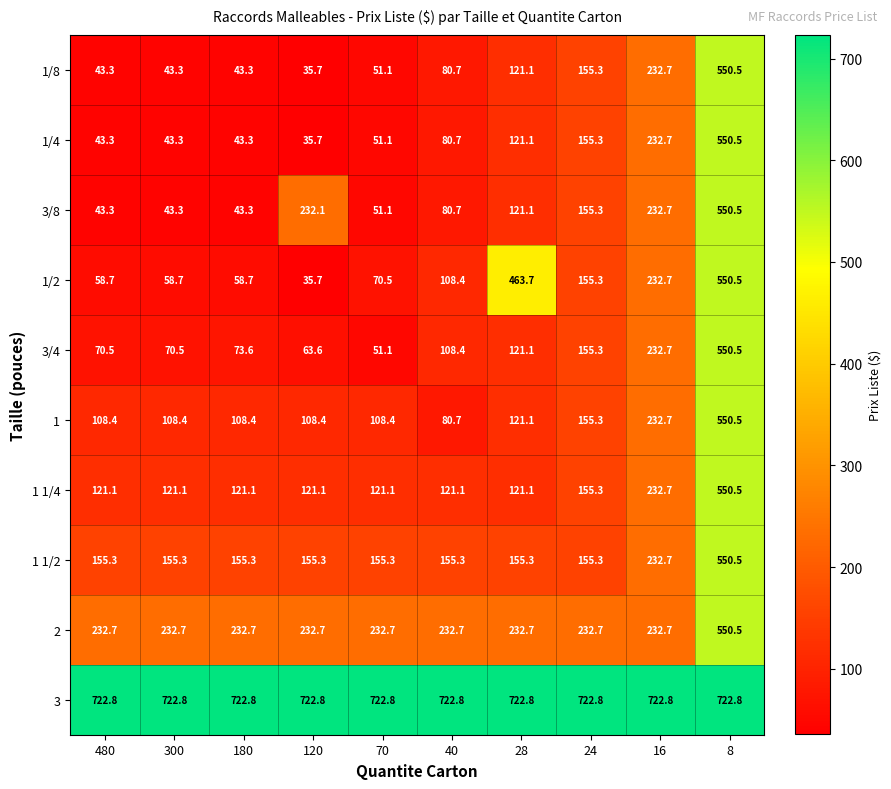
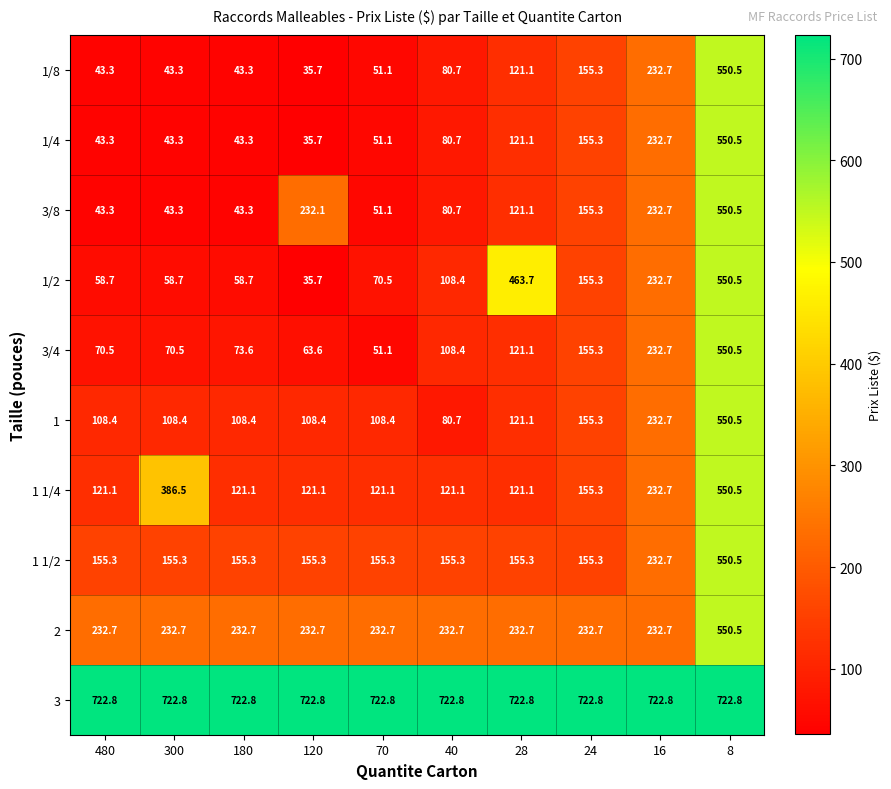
  {
    "1/8": {
      "480": 43.3,
      "300": 43.3,
      "180": 43.3,
      "120": 35.7,
      "70": 51.1,
      "40": 80.7,
      "28": 121.1,
      "24": 155.3,
      "16": 232.7,
      "8": 550.5
    },
    "1/4": {
      "480": 43.3,
      "300": 43.3,
      "180": 43.3,
      "120": 35.7,
      "70": 51.1,
      "40": 80.7,
      "28": 121.1,
      "24": 155.3,
      "16": 232.7,
      "8": 550.5
    },
    "3/8": {
      "480": 43.3,
      "300": 43.3,
      "180": 43.3,
      "120": 232.1,
      "70": 51.1,
      "40": 80.7,
      "28": 121.1,
      "24": 155.3,
      "16": 232.7,
      "8": 550.5
    },
    "1/2": {
      "480": 58.7,
      "300": 58.7,
      "180": 58.7,
      "120": 35.7,
      "70": 70.5,
      "40": 108.4,
      "28": 463.7,
      "24": 155.3,
      "16": 232.7,
      "8": 550.5
    },
    "3/4": {
      "480": 70.5,
      "300": 70.5,
      "180": 73.6,
      "120": 63.6,
      "70": 51.1,
      "40": 108.4,
      "28": 121.1,
      "24": 155.3,
      "16": 232.7,
      "8": 550.5
    },
    "1": {
      "480": 108.4,
      "300": 108.4,
      "180": 108.4,
      "120": 108.4,
      "70": 108.4,
      "40": 80.7,
      "28": 121.1,
      "24": 155.3,
      "16": 232.7,
      "8": 550.5
    },
    "1 1/4": {
      "480": 121.1,
-     "300": 121.1,
+     "300": 386.5,
      "180": 121.1,
      "120": 121.1,
      "70": 121.1,
      "40": 121.1,
      "28": 121.1,
      "24": 155.3,
      "16": 232.7,
      "8": 550.5
    },
    "1 1/2": {
      "480": 155.3,
      "300": 155.3,
      "180": 155.3,
      "120": 155.3,
      "70": 155.3,
      "40": 155.3,
      "28": 155.3,
      "24": 155.3,
      "16": 232.7,
      "8": 550.5
    },
    "2": {
      "480": 232.7,
      "300": 232.7,
      "180": 232.7,
      "120": 232.7,
      "70": 232.7,
      "40": 232.7,
      "28": 232.7,
      "24": 232.7,
      "16": 232.7,
      "8": 550.5
    },
    "3": {
      "480": 722.8,
      "300": 722.8,
      "180": 722.8,
      "120": 722.8,
      "70": 722.8,
      "40": 722.8,
      "28": 722.8,
      "24": 722.8,
      "16": 722.8,
      "8": 722.8
    }
  }
